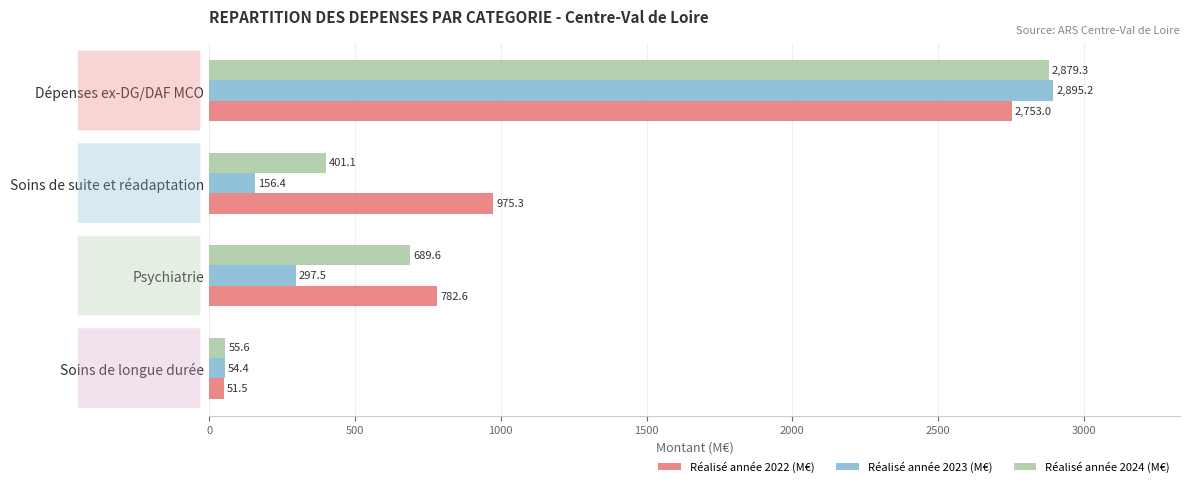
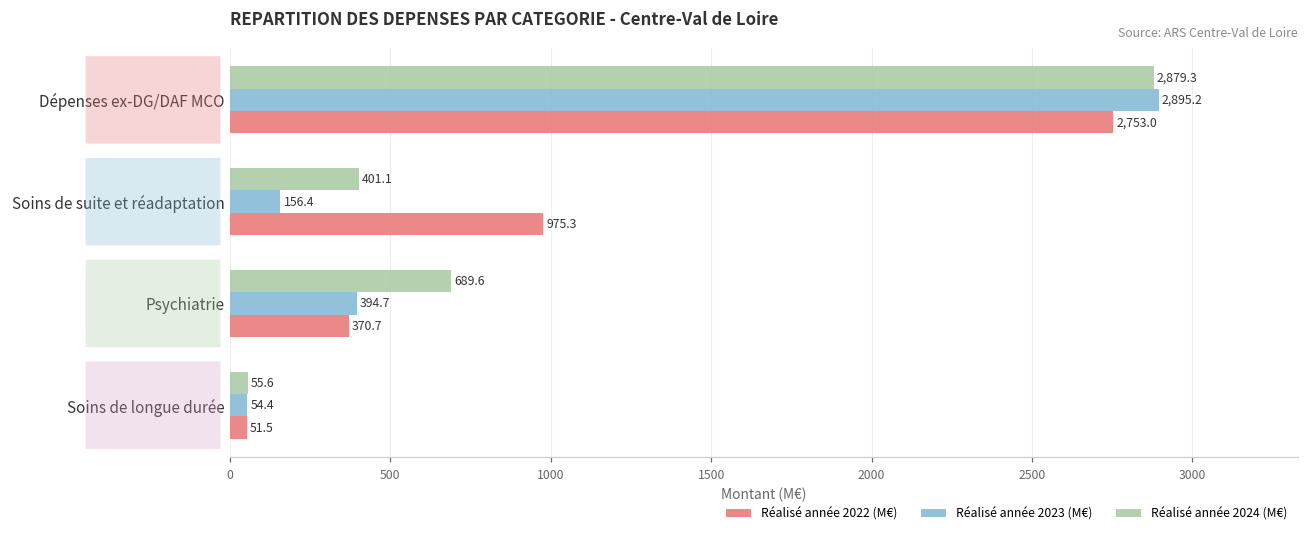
  {
    "Réalisé année 2022 (M€)": {
      "Dépenses ex-DG/DAF MCO": "2,753.0",
      "Soins de suite et réadaptation": "975.3",
-     "Psychiatrie": "782.6",
+     "Psychiatrie": "370.7",
      "Soins de longue durée": "51.5"
    },
    "Réalisé année 2023 (M€)": {
      "Dépenses ex-DG/DAF MCO": "2,895.2",
      "Soins de suite et réadaptation": "156.4",
-     "Psychiatrie": "297.5",
+     "Psychiatrie": "394.7",
      "Soins de longue durée": "54.4"
    },
    "Réalisé année 2024 (M€)": {
      "Dépenses ex-DG/DAF MCO": "2,879.3",
      "Soins de suite et réadaptation": "401.1",
      "Psychiatrie": "689.6",
      "Soins de longue durée": "55.6"
    }
  }
